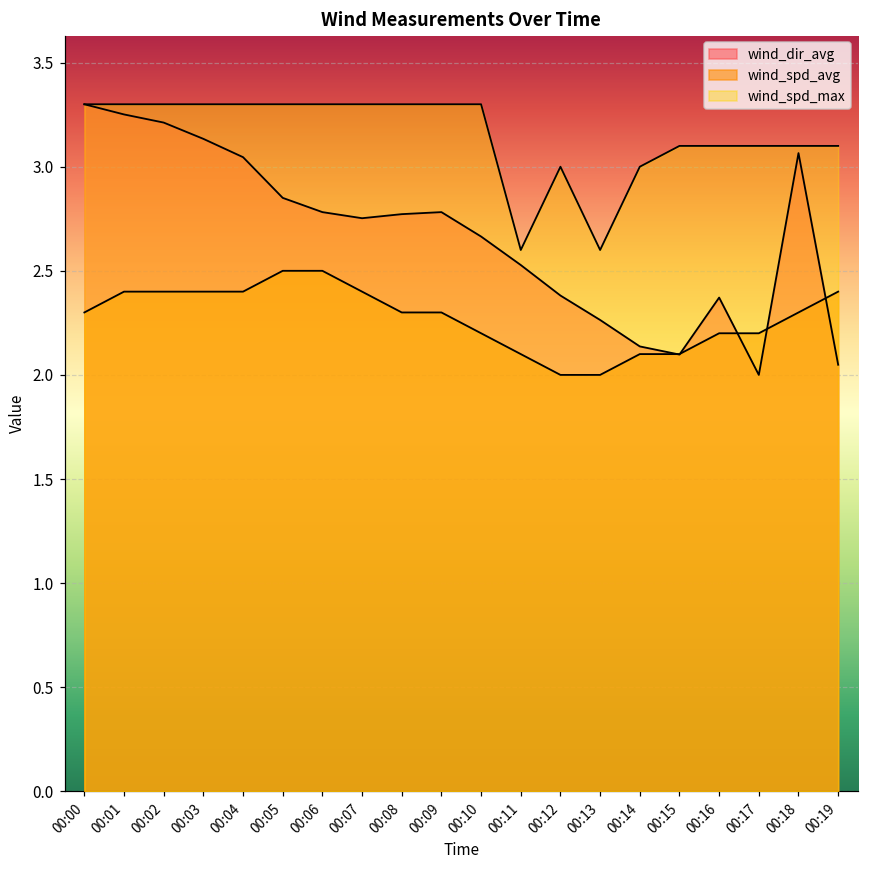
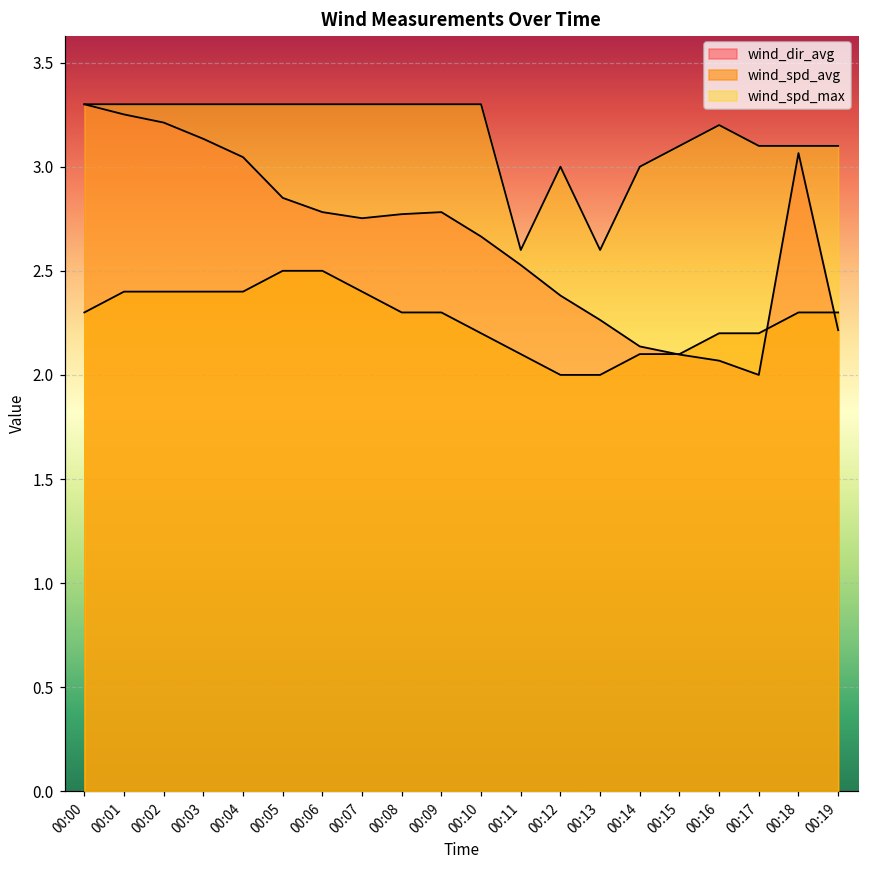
  {
    "wind_dir_avg": {
      "00:01": 3.25,
      "00:02": 3.21,
      "00:03": 3.13,
      "00:04": 3.05,
      "00:05": 2.85,
      "00:06": 2.78,
      "00:07": 2.75,
      "00:08": 2.77,
      "00:09": 2.78,
      "00:10": 2.66,
      "00:11": 2.53,
      "00:12": 2.38,
      "00:13": 2.26,
      "00:14": 2.14,
-     "00:16": 2.37,
+     "00:16": 2.07,
      "00:17": 2.00,
      "00:18": 3.07,
-     "00:19": 2.05
+     "00:19": 2.22
    },
    "wind_spd_avg": {
      "00:00": 2.3,
      "00:01": 2.4,
      "00:02": 2.4,
      "00:03": 2.4,
      "00:04": 2.4,
      "00:05": 2.5,
      "00:06": 2.5,
      "00:07": 2.4,
      "00:08": 2.3,
      "00:09": 2.3,
      "00:10": 2.2,
      "00:11": 2.1,
      "00:12": 2.0,
      "00:13": 2.0,
      "00:14": 2.1,
      "00:16": 2.2,
      "00:17": 2.2,
      "00:18": 2.3,
-     "00:19": 2.4
+     "00:19": 2.3
    },
    "wind_spd_max": {
      "00:01": 3.3,
      "00:02": 3.3,
      "00:03": 3.3,
      "00:04": 3.3,
      "00:05": 3.3,
      "00:06": 3.3,
      "00:07": 3.3,
      "00:08": 3.3,
      "00:09": 3.3,
      "00:10": 3.3,
      "00:11": 2.6,
      "00:12": 3.0,
      "00:13": 2.6,
      "00:14": 3.0,
      "00:15": 3.1,
-     "00:16": 3.1,
+     "00:16": 3.2,
      "00:17": 3.1,
      "00:18": 3.1,
      "00:19": 3.1
    }
  }
